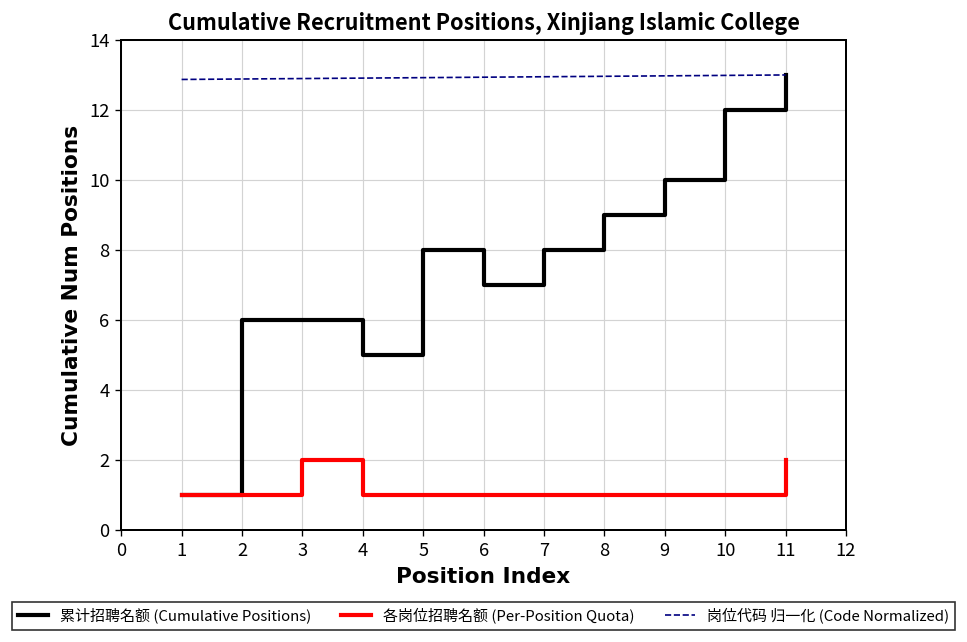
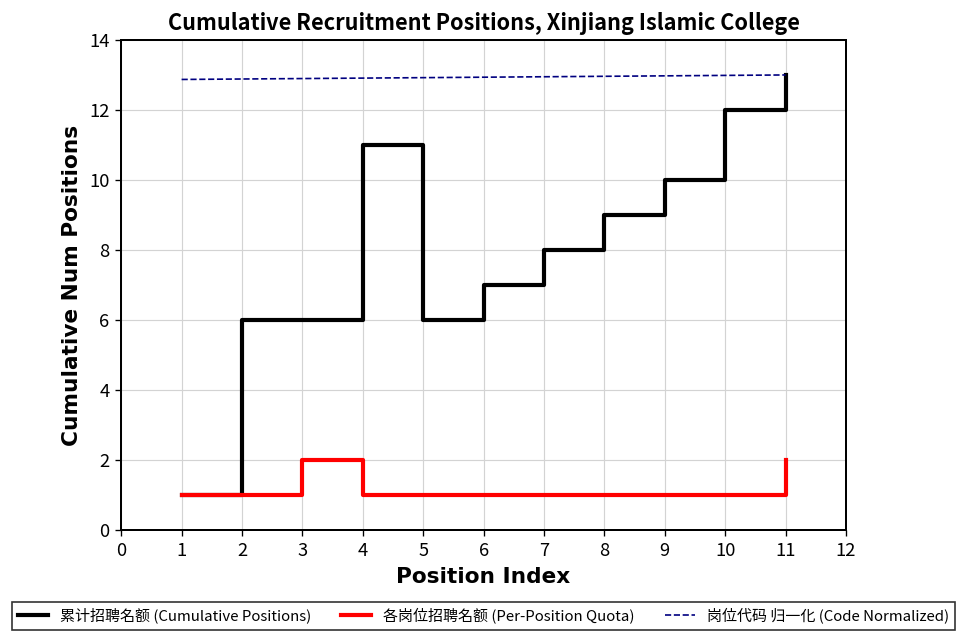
  {
    "累计招聘名额 (Cumulative Positions)": {
      "2": 6,
      "3": 6,
-     "4": 5,
-     "5": 8,
+     "4": 11,
+     "5": 6,
      "6": 7,
      "7": 8,
      "8": 9,
      "9": 10,
      "10": 12
    },
    "各岗位招聘名额 (Per-Position Quota)": {
      "2": 1,
      "3": 2,
      "4": 1,
      "5": 1,
      "6": 1,
      "7": 1,
      "8": 1,
      "9": 1,
      "10": 1,
      "11": 2
    },
    "岗位代码 归一化 (Code Normalized)": {
      "1": 12.9,
      "2": 12.9,
      "3": 12.9,
      "4": 12.9,
      "5": 13,
      "6": 13,
      "7": 13,
      "8": 13,
      "9": 13,
      "10": 13
    }
  }
